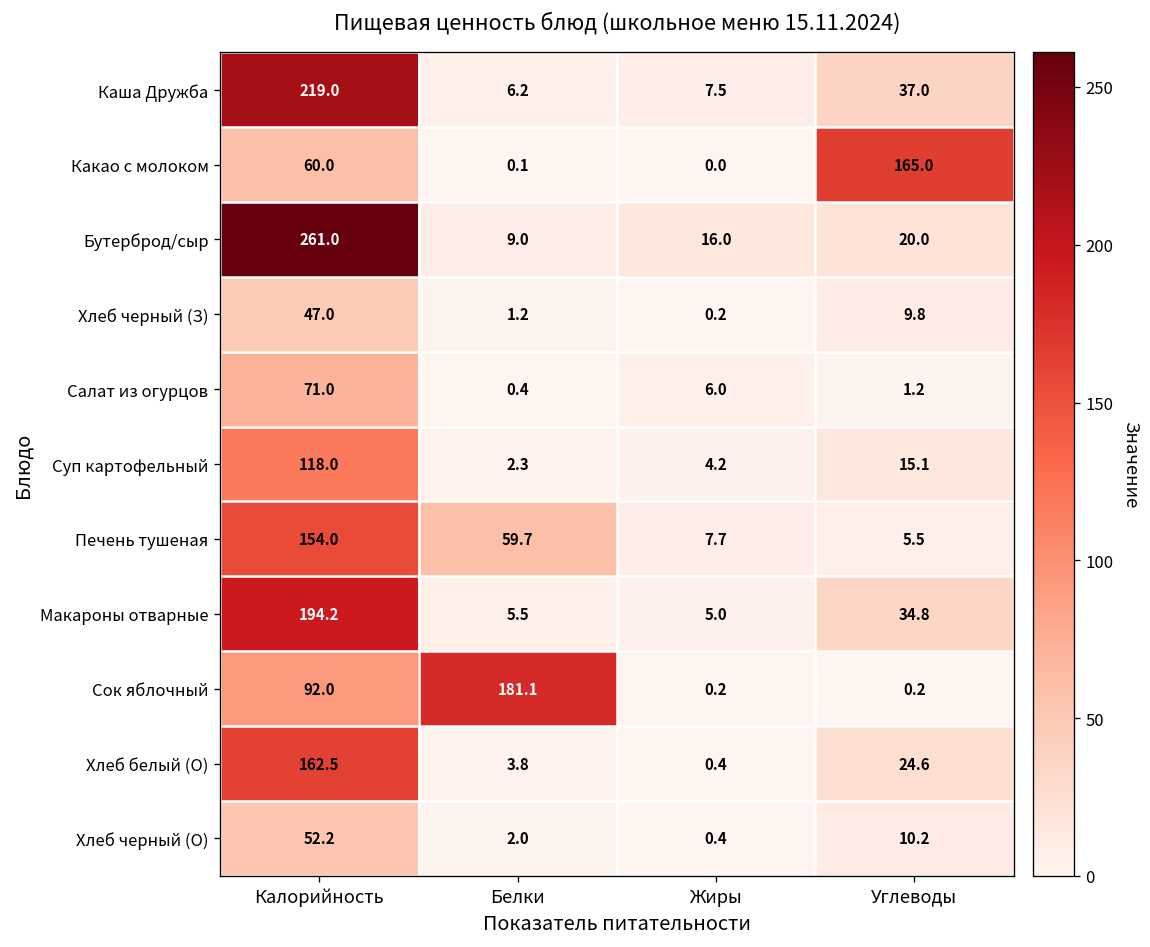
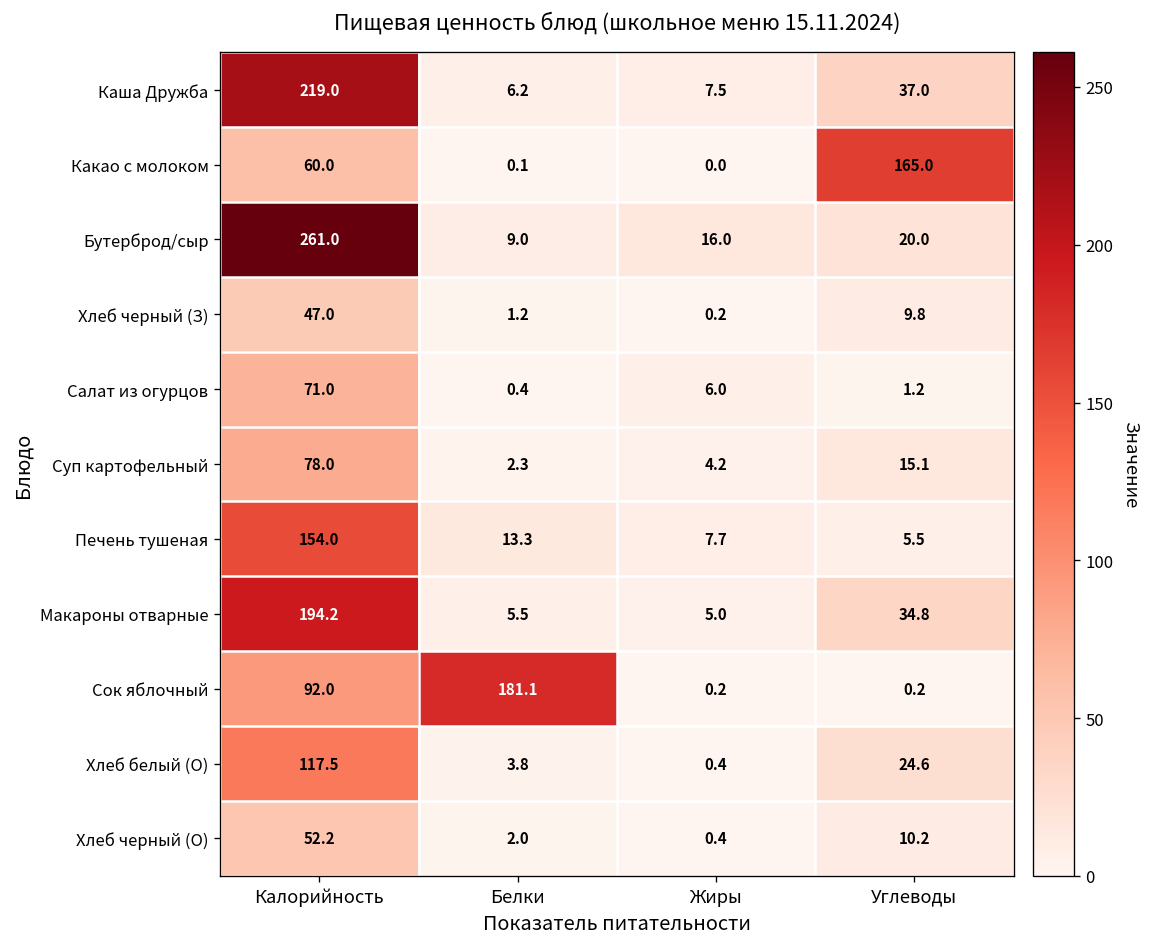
  {
    "Каша Дружба": {
      "Калорийность": 219.0,
      "Белки": 6.2,
      "Жиры": 7.5,
      "Углеводы": 37.0
    },
    "Какао с молоком": {
      "Калорийность": 60.0,
      "Белки": 0.1,
      "Жиры": 0.0,
      "Углеводы": 165.0
    },
    "Бутерброд/сыр": {
      "Калорийность": 261.0,
      "Белки": 9.0,
      "Жиры": 16.0,
      "Углеводы": 20.0
    },
    "Хлеб черный (З)": {
      "Калорийность": 47.0,
      "Белки": 1.2,
      "Жиры": 0.2,
      "Углеводы": 9.8
    },
    "Салат из огурцов": {
      "Калорийность": 71.0,
      "Белки": 0.4,
      "Жиры": 6.0,
      "Углеводы": 1.2
    },
    "Суп картофельный": {
-     "Калорийность": 118.0,
+     "Калорийность": 78.0,
      "Белки": 2.3,
      "Жиры": 4.2,
      "Углеводы": 15.1
    },
    "Печень тушеная": {
      "Калорийность": 154.0,
-     "Белки": 59.7,
+     "Белки": 13.3,
      "Жиры": 7.7,
      "Углеводы": 5.5
    },
    "Макароны отварные": {
      "Калорийность": 194.2,
      "Белки": 5.5,
      "Жиры": 5.0,
      "Углеводы": 34.8
    },
    "Сок яблочный": {
      "Калорийность": 92.0,
      "Белки": 181.1,
      "Жиры": 0.2,
      "Углеводы": 0.2
    },
    "Хлеб белый (О)": {
-     "Калорийность": 162.5,
+     "Калорийность": 117.5,
      "Белки": 3.8,
      "Жиры": 0.4,
      "Углеводы": 24.6
    },
    "Хлеб черный (О)": {
      "Калорийность": 52.2,
      "Белки": 2.0,
      "Жиры": 0.4,
      "Углеводы": 10.2
    }
  }
